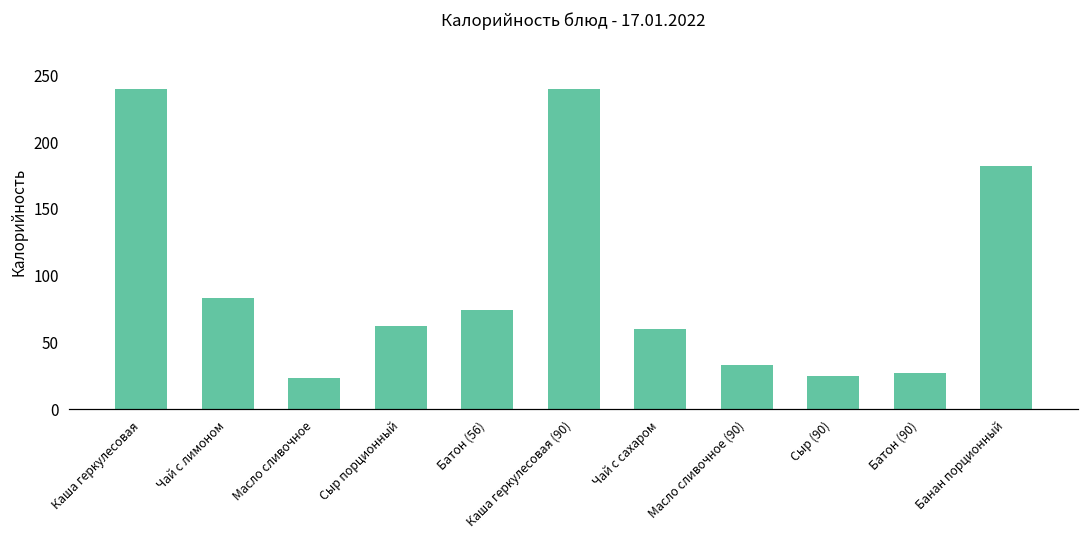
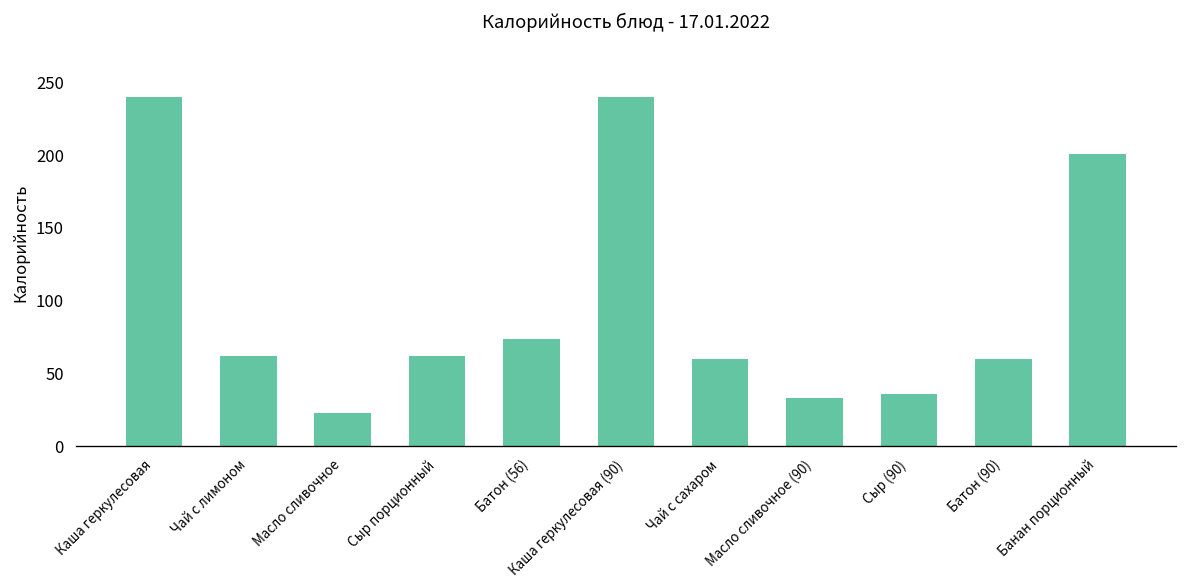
  {
    "Каша геркулесовая": 240,
-   "Чай с лимоном": 83,
+   "Чай с лимоном": 62,
    "Масло сливочное": 23,
    "Сыр порционный": 62,
    "Батон (56)": 74,
    "Каша геркулесовая (90)": 240,
    "Чай с сахаром": 60,
    "Масло сливочное (90)": 33,
-   "Сыр (90)": 25,
-   "Батон (90)": 27,
-   "Банан порционный": 182
+   "Сыр (90)": 36,
+   "Батон (90)": 60,
+   "Банан порционный": 201
  }
